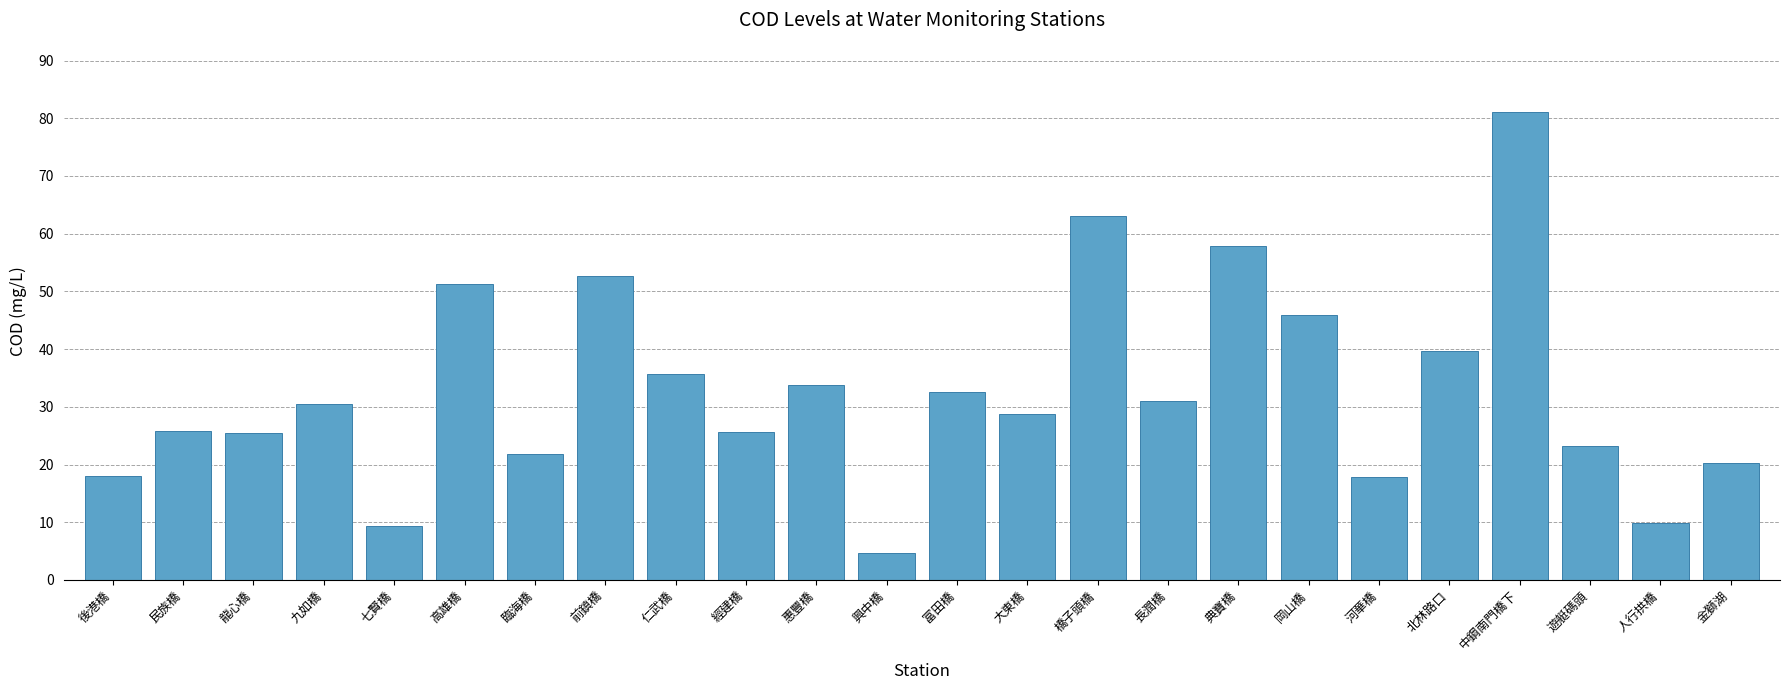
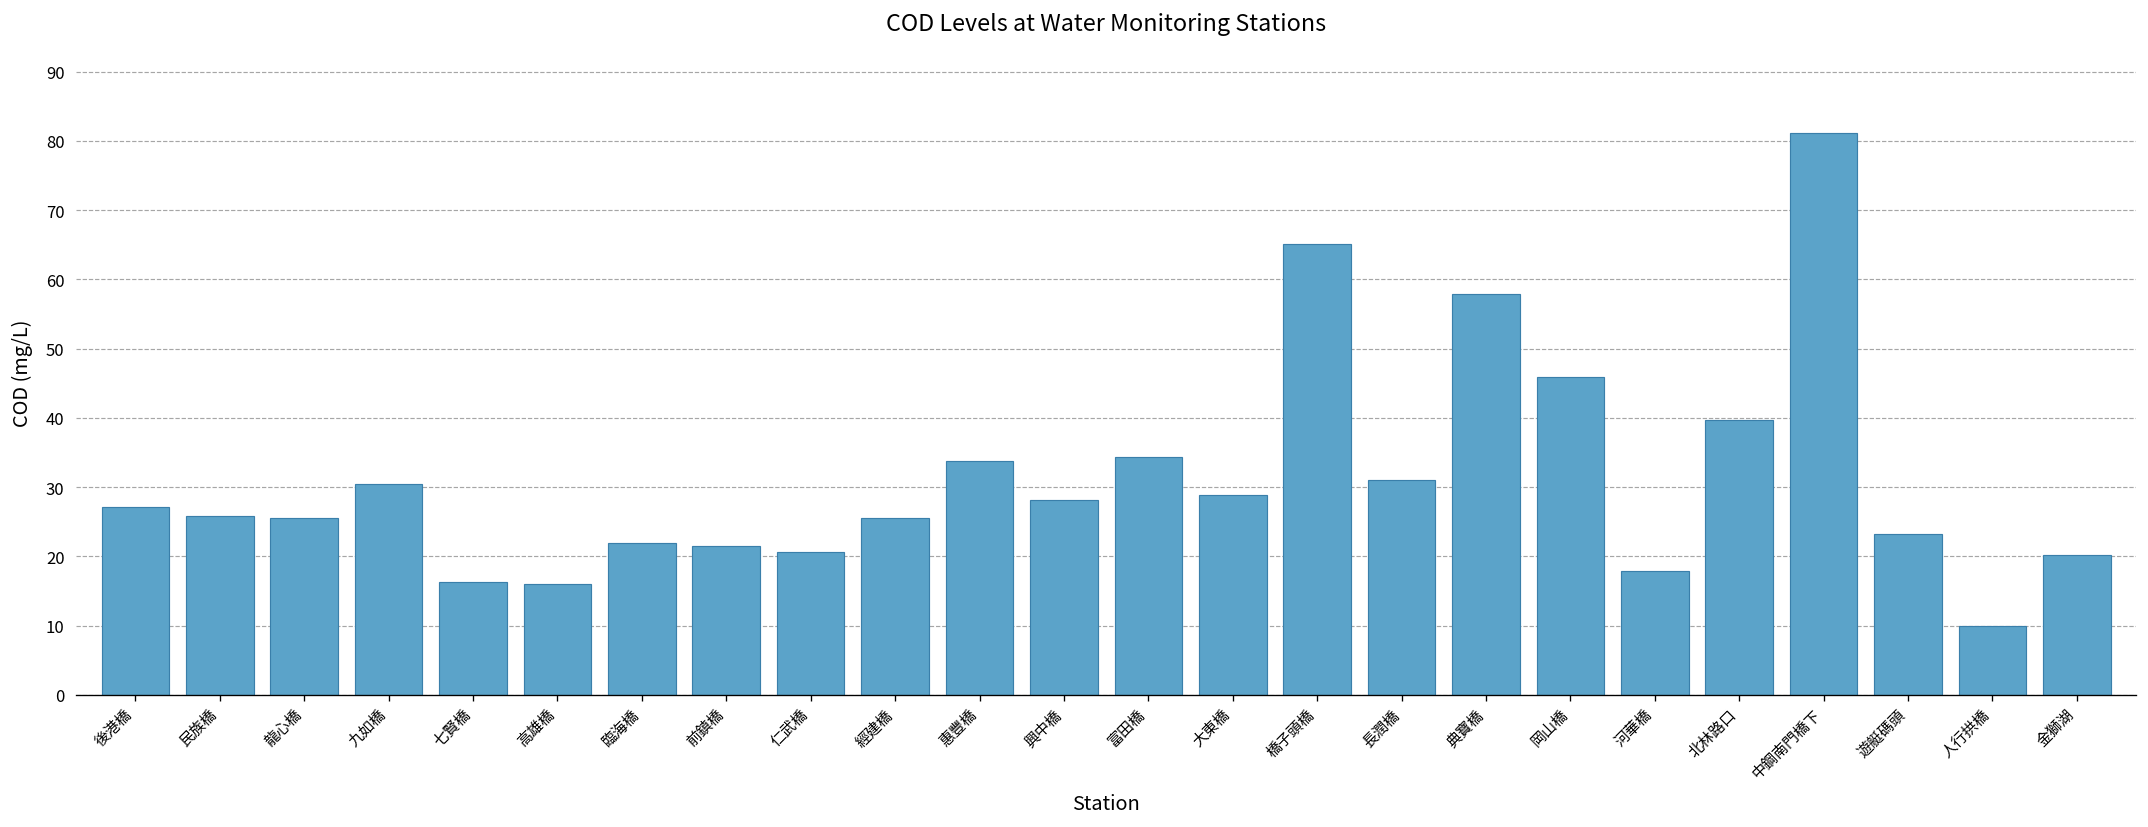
  {
-   "後港橋": 18,
+   "後港橋": 27,
    "民族橋": 26,
    "龍心橋": 26,
    "九如橋": 31,
-   "七賢橋": 9,
-   "高雄橋": 51,
+   "七賢橋": 16,
+   "高雄橋": 16,
    "臨海橋": 22,
-   "前鎮橋": 53,
-   "仁武橋": 36,
+   "前鎮橋": 22,
+   "仁武橋": 21,
    "經建橋": 26,
    "惠豐橋": 34,
-   "興中橋": 5,
-   "富田橋": 33,
+   "興中橋": 28,
+   "富田橋": 34,
    "大東橋": 29,
-   "橋子頭橋": 63,
+   "橋子頭橋": 65,
    "長潤橋": 31,
    "典寶橋": 58,
    "岡山橋": 46,
    "河華橋": 18,
    "北林路口": 40,
    "中鋼南門橋下": 81,
    "遊艇碼頭": 23,
    "人行拱橋": 10,
    "金獅湖": 20
  }
